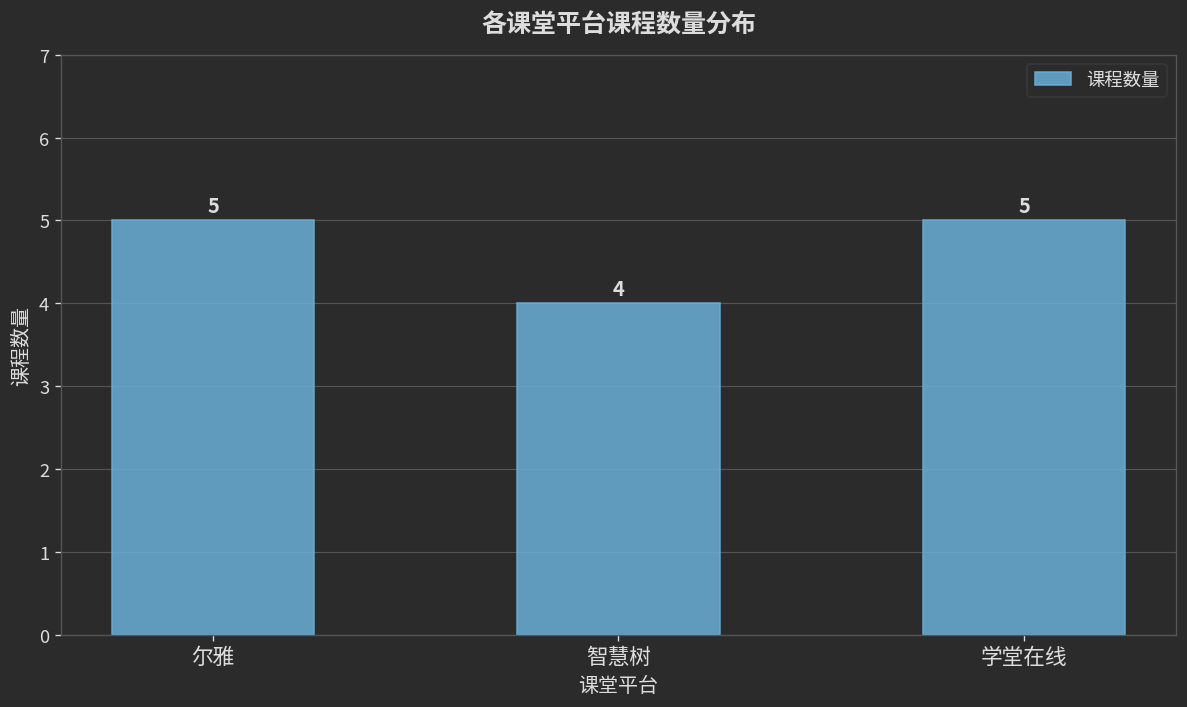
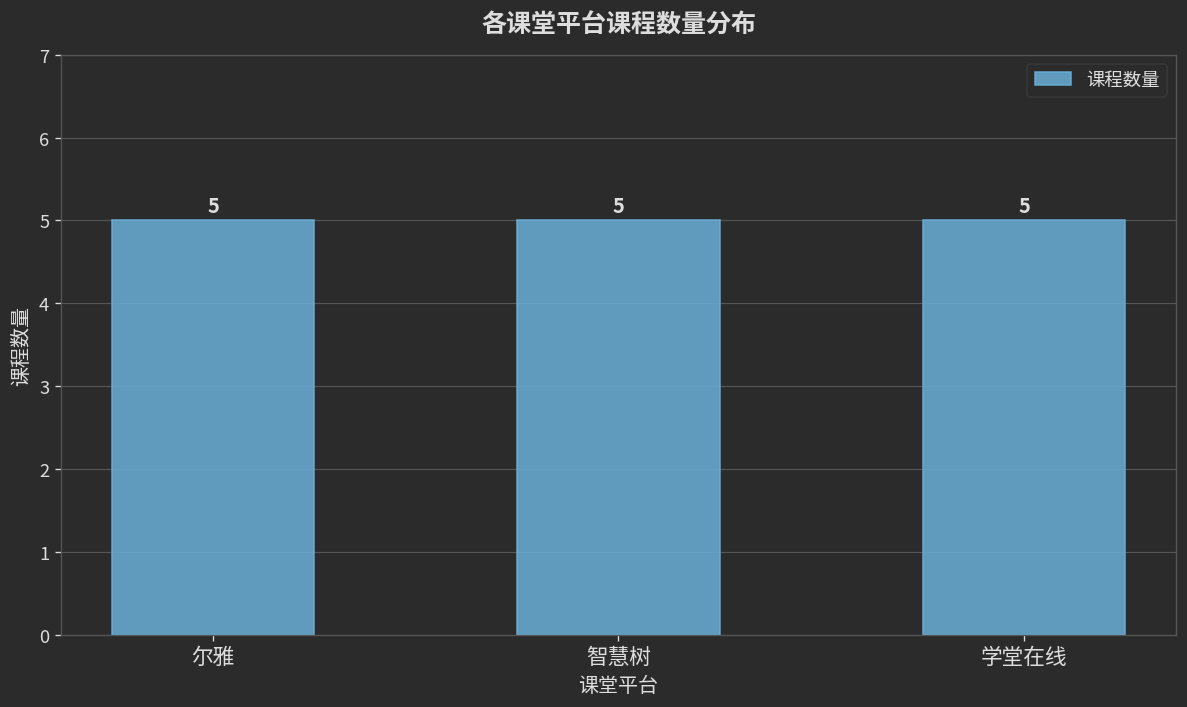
  {
    "尔雅": 5,
-   "智慧树": 4,
+   "智慧树": 5,
    "学堂在线": 5
  }
